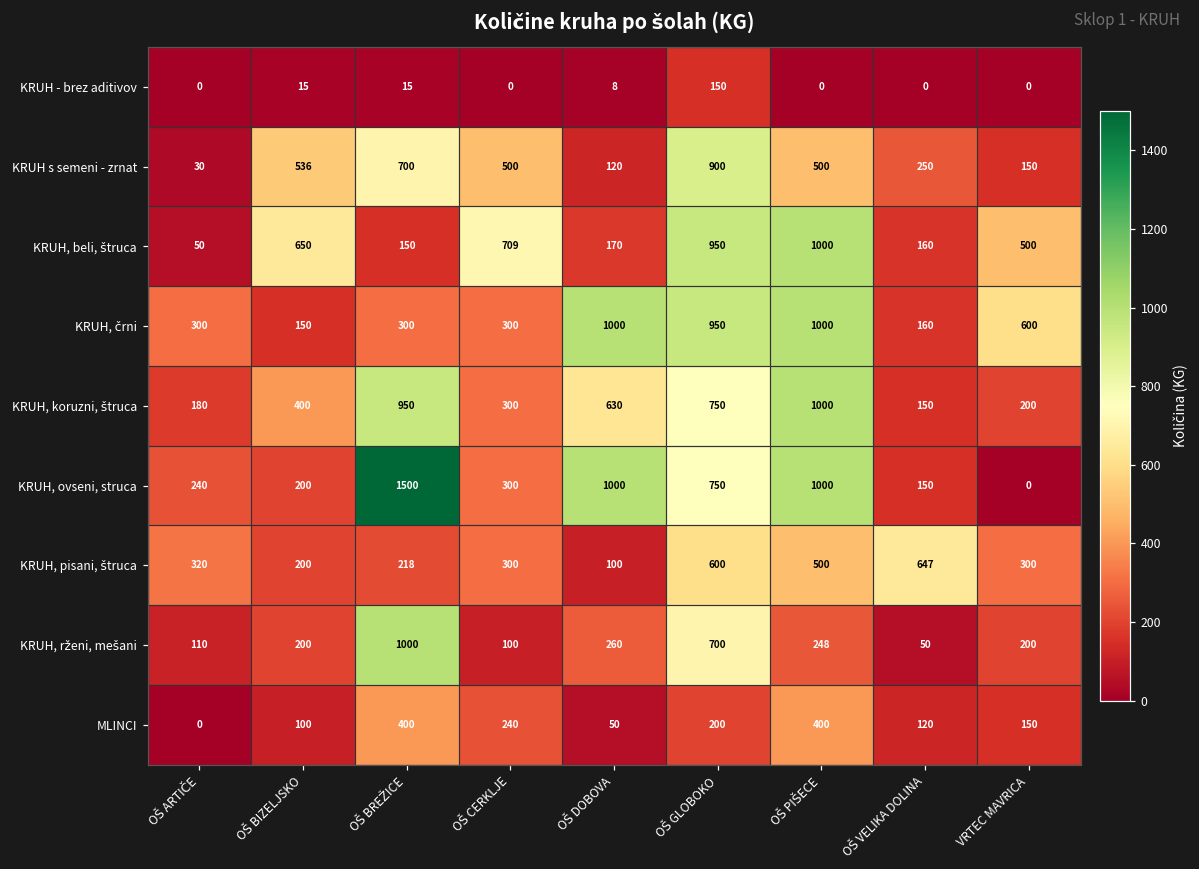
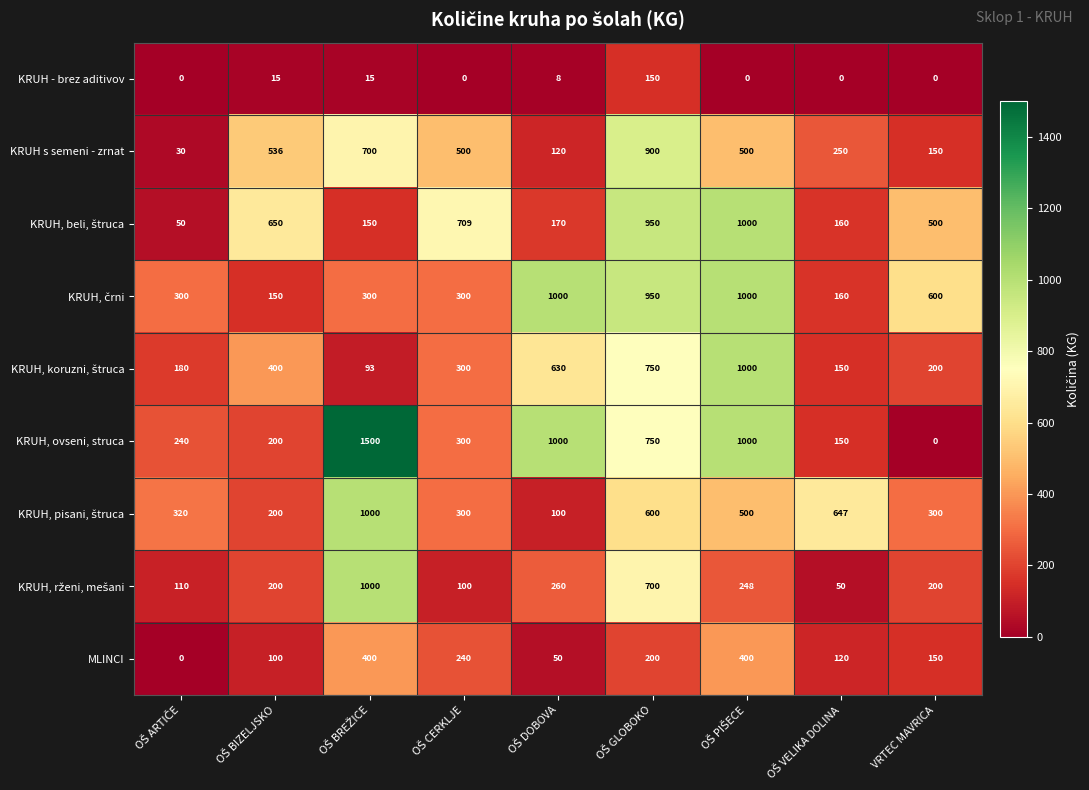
  {
    "KRUH - brez aditivov": {
      "OŠ ARTIČE": 0,
      "OŠ BIZELJSKO": 15,
      "OŠ BREŽICE": 15,
      "OŠ CERKLJE": 0,
      "OŠ DOBOVA": 8,
      "OŠ GLOBOKO": 150,
      "OŠ PIŠECE": 0,
      "OŠ VELIKA DOLINA": 0,
      "VRTEC MAVRICA": 0
    },
    "KRUH s semeni - zrnat": {
      "OŠ ARTIČE": 30,
      "OŠ BIZELJSKO": 536,
      "OŠ BREŽICE": 700,
      "OŠ CERKLJE": 500,
      "OŠ DOBOVA": 120,
      "OŠ GLOBOKO": 900,
      "OŠ PIŠECE": 500,
      "OŠ VELIKA DOLINA": 250,
      "VRTEC MAVRICA": 150
    },
    "KRUH, beli, štruca": {
      "OŠ ARTIČE": 50,
      "OŠ BIZELJSKO": 650,
      "OŠ BREŽICE": 150,
      "OŠ CERKLJE": 709,
      "OŠ DOBOVA": 170,
      "OŠ GLOBOKO": 950,
      "OŠ PIŠECE": 1000,
      "OŠ VELIKA DOLINA": 160,
      "VRTEC MAVRICA": 500
    },
    "KRUH, črni": {
      "OŠ ARTIČE": 300,
      "OŠ BIZELJSKO": 150,
      "OŠ BREŽICE": 300,
      "OŠ CERKLJE": 300,
      "OŠ DOBOVA": 1000,
      "OŠ GLOBOKO": 950,
      "OŠ PIŠECE": 1000,
      "OŠ VELIKA DOLINA": 160,
      "VRTEC MAVRICA": 600
    },
    "KRUH, koruzni, štruca": {
      "OŠ ARTIČE": 180,
      "OŠ BIZELJSKO": 400,
-     "OŠ BREŽICE": 950,
+     "OŠ BREŽICE": 93,
      "OŠ CERKLJE": 300,
      "OŠ DOBOVA": 630,
      "OŠ GLOBOKO": 750,
      "OŠ PIŠECE": 1000,
      "OŠ VELIKA DOLINA": 150,
      "VRTEC MAVRICA": 200
    },
    "KRUH, ovseni, struca": {
      "OŠ ARTIČE": 240,
      "OŠ BIZELJSKO": 200,
      "OŠ BREŽICE": 1500,
      "OŠ CERKLJE": 300,
      "OŠ DOBOVA": 1000,
      "OŠ GLOBOKO": 750,
      "OŠ PIŠECE": 1000,
      "OŠ VELIKA DOLINA": 150,
      "VRTEC MAVRICA": 0
    },
    "KRUH, pisani, štruca": {
      "OŠ ARTIČE": 320,
      "OŠ BIZELJSKO": 200,
-     "OŠ BREŽICE": 218,
+     "OŠ BREŽICE": 1000,
      "OŠ CERKLJE": 300,
      "OŠ DOBOVA": 100,
      "OŠ GLOBOKO": 600,
      "OŠ PIŠECE": 500,
      "OŠ VELIKA DOLINA": 647,
      "VRTEC MAVRICA": 300
    },
    "KRUH, rženi, mešani": {
      "OŠ ARTIČE": 110,
      "OŠ BIZELJSKO": 200,
      "OŠ BREŽICE": 1000,
      "OŠ CERKLJE": 100,
      "OŠ DOBOVA": 260,
      "OŠ GLOBOKO": 700,
      "OŠ PIŠECE": 248,
      "OŠ VELIKA DOLINA": 50,
      "VRTEC MAVRICA": 200
    },
    "MLINCI": {
      "OŠ ARTIČE": 0,
      "OŠ BIZELJSKO": 100,
      "OŠ BREŽICE": 400,
      "OŠ CERKLJE": 240,
      "OŠ DOBOVA": 50,
      "OŠ GLOBOKO": 200,
      "OŠ PIŠECE": 400,
      "OŠ VELIKA DOLINA": 120,
      "VRTEC MAVRICA": 150
    }
  }
